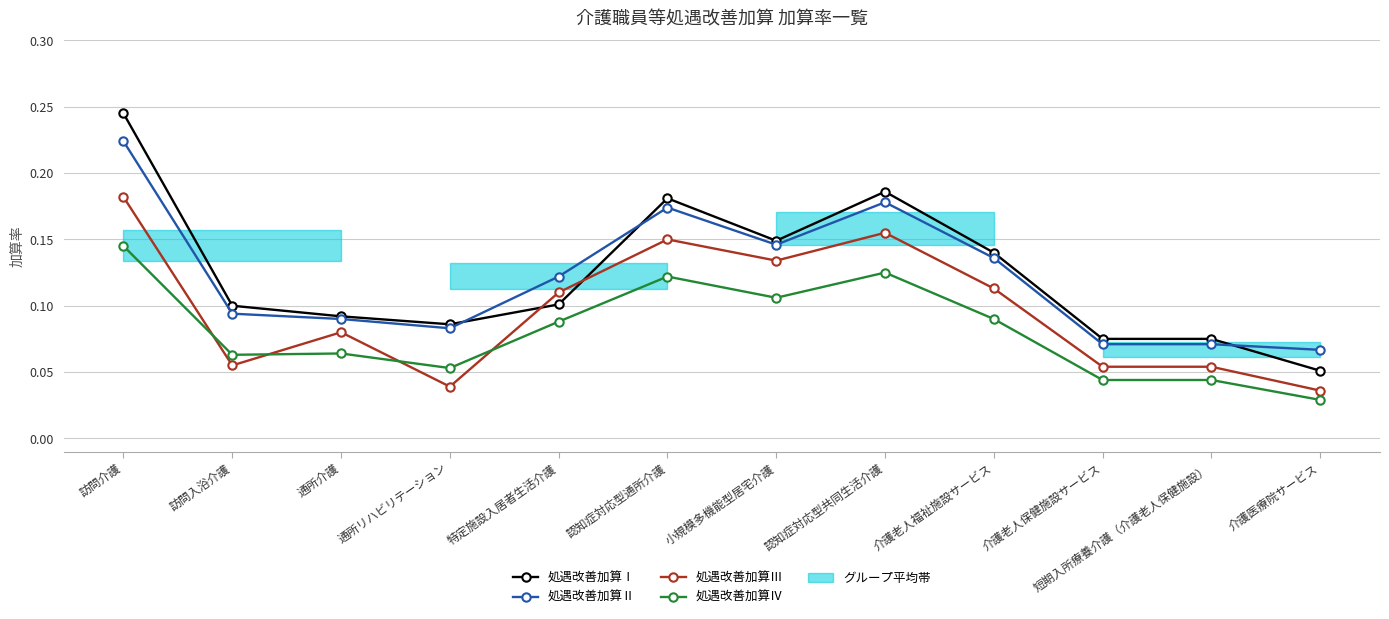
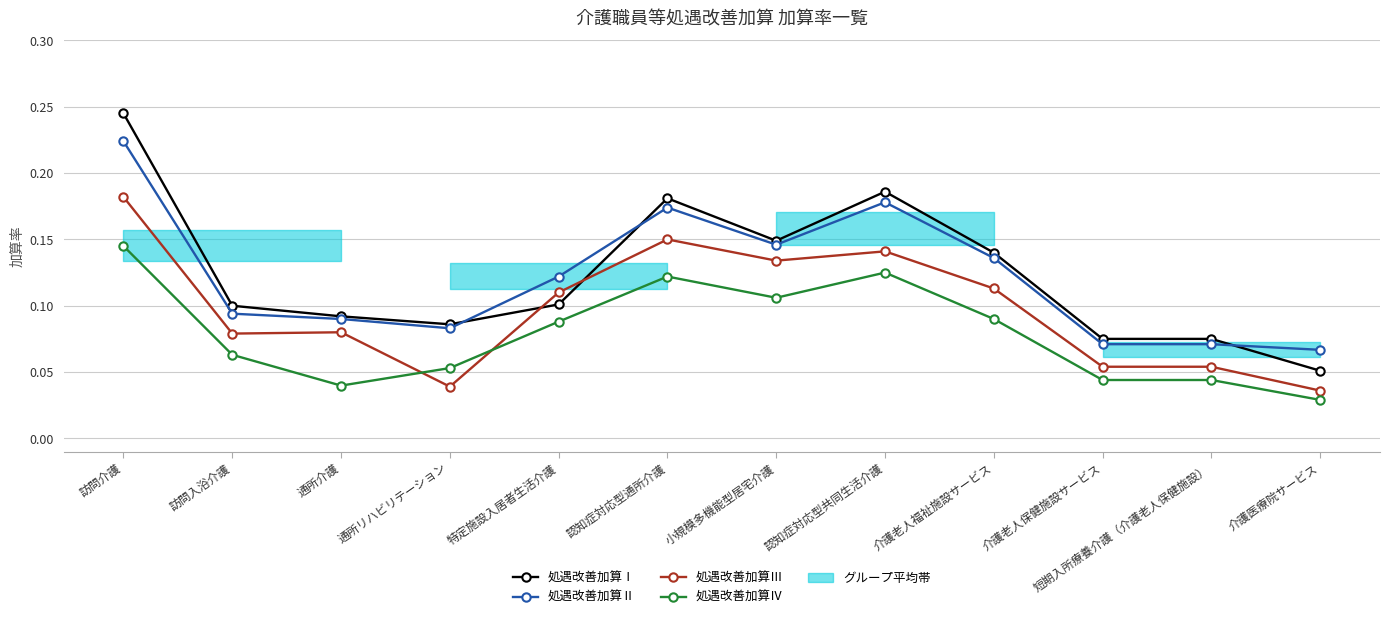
  {
    "処遇改善加算Ⅰ": {
      "訪問介護": 0.245,
      "訪問入浴介護": 0.100,
      "通所介護": 0.092,
      "通所リハビリテーション": 0.086,
      "特定施設入居者生活介護": 0.101,
      "認知症対応型通所介護": 0.181,
      "小規模多機能型居宅介護": 0.149,
      "認知症対応型共同生活介護": 0.186,
      "介護老人福祉施設サービス": 0.140,
      "介護老人保健施設サービス": 0.075,
      "短期入所療養介護（介護老人保健施設）": 0.075,
      "介護医療院サービス": 0.051
    },
    "処遇改善加算Ⅱ": {
      "訪問介護": 0.224,
      "訪問入浴介護": 0.094,
      "通所介護": 0.090,
      "通所リハビリテーション": 0.083,
      "特定施設入居者生活介護": 0.122,
      "認知症対応型通所介護": 0.174,
      "小規模多機能型居宅介護": 0.146,
      "認知症対応型共同生活介護": 0.178,
      "介護老人福祉施設サービス": 0.136,
      "介護医療院サービス": 0.067
    },
    "処遇改善加算Ⅲ": {
      "訪問介護": 0.182,
-     "訪問入浴介護": 0.055,
+     "訪問入浴介護": 0.079,
      "通所介護": 0.080,
      "通所リハビリテーション": 0.039,
      "特定施設入居者生活介護": 0.110,
      "認知症対応型通所介護": 0.150,
      "小規模多機能型居宅介護": 0.134,
-     "認知症対応型共同生活介護": 0.155,
+     "認知症対応型共同生活介護": 0.141,
      "介護老人福祉施設サービス": 0.113,
      "介護老人保健施設サービス": 0.054,
      "短期入所療養介護（介護老人保健施設）": 0.054,
      "介護医療院サービス": 0.036
    },
    "処遇改善加算Ⅳ": {
      "訪問介護": 0.145,
      "訪問入浴介護": 0.063,
-     "通所介護": 0.064,
+     "通所介護": 0.040,
      "通所リハビリテーション": 0.053,
      "特定施設入居者生活介護": 0.088,
      "認知症対応型通所介護": 0.122,
      "小規模多機能型居宅介護": 0.106,
      "認知症対応型共同生活介護": 0.125,
      "介護老人福祉施設サービス": 0.090,
      "介護老人保健施設サービス": 0.044,
      "短期入所療養介護（介護老人保健施設）": 0.044,
      "介護医療院サービス": 0.029
    }
  }
